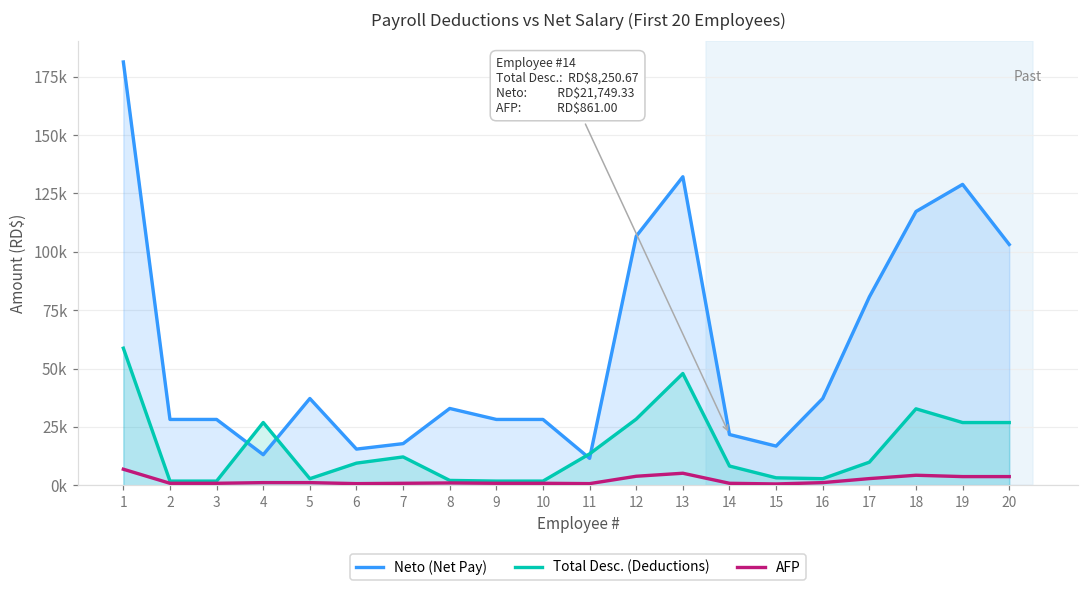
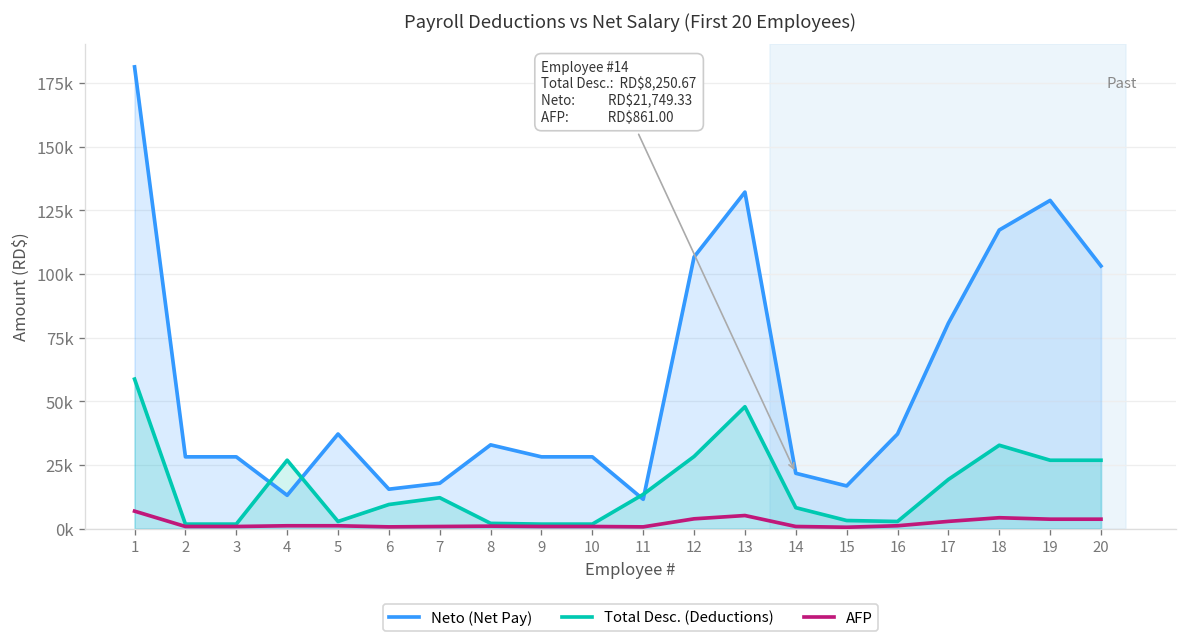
  {
    "Neto (Net Pay)": {
      "1": 181000,
      "2": 28000,
      "3": 28000,
      "4": 13000,
      "5": 37000,
      "6": 16000,
      "7": 18000,
      "8": 33000,
      "9": 28000,
      "10": 28000,
      "11": 12000,
      "12": 107000,
      "13": 132000,
      "14": 22000,
      "15": 17000,
      "16": 37000,
      "17": 81000,
      "18": 117000,
      "19": 129000,
      "20": 103000
    },
    "Total Desc. (Deductions)": {
      "1": 59000,
      "4": 27000,
      "5": 3000,
      "6": 9000,
      "7": 12000,
      "11": 13000,
      "12": 28000,
      "13": 48000,
      "14": 8000,
      "15": 3000,
      "16": 3000,
-     "17": 10000,
+     "17": 19000,
      "18": 33000,
      "19": 27000,
      "20": 27000
    },
    "AFP": {
      "1": 7000,
      "4": 1000,
      "5": 1000,
      "6": 1000,
      "7": 1000,
      "11": 1000,
      "12": 4000,
      "13": 5000,
      "14": 1000,
      "15": 1000,
      "16": 1000,
      "17": 3000,
      "18": 4000,
      "19": 4000,
      "20": 4000
    }
  }
